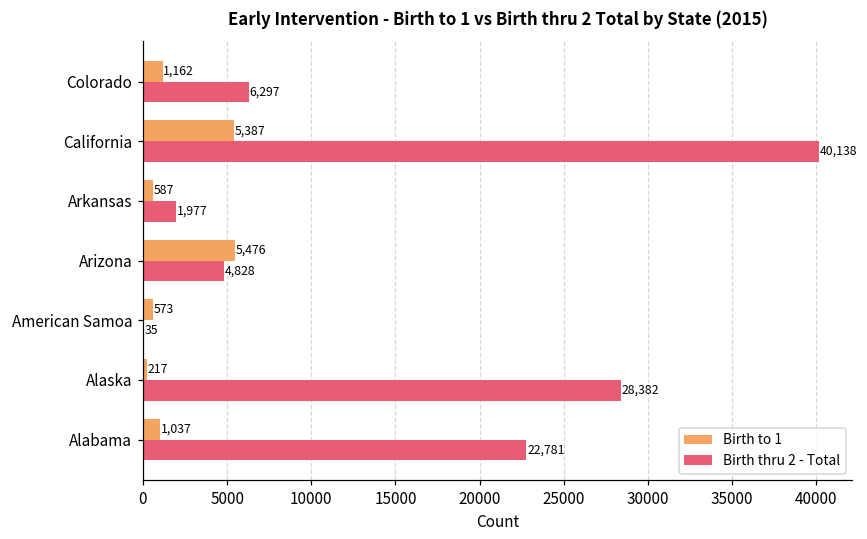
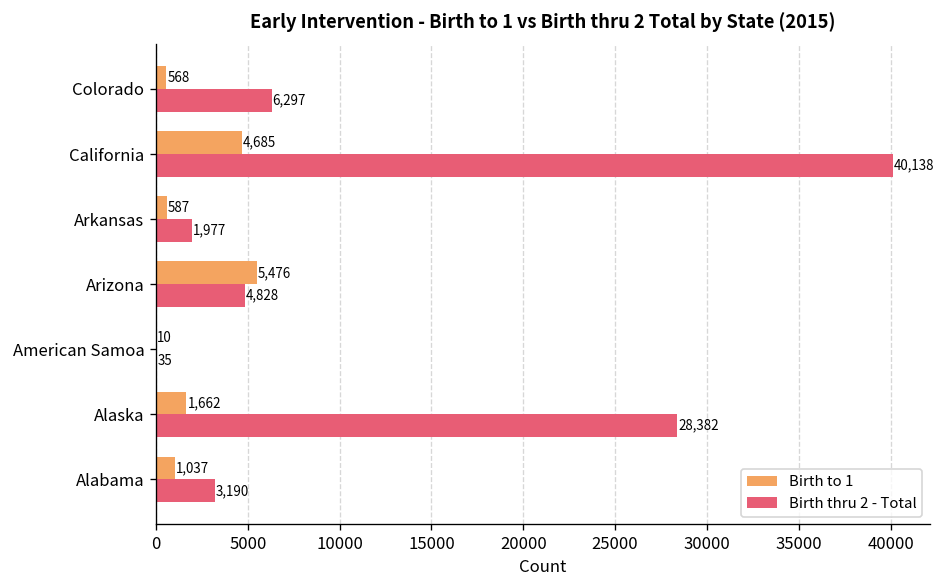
  {
    "Birth to 1": {
-     "Colorado": "1,162",
-     "California": "5,387",
+     "Colorado": "568",
+     "California": "4,685",
      "Arkansas": "587",
      "Arizona": "5,476",
-     "American Samoa": "573",
-     "Alaska": "217",
+     "American Samoa": "10",
+     "Alaska": "1,662",
      "Alabama": "1,037"
    },
    "Birth thru 2 - Total": {
      "Colorado": "6,297",
      "California": "40,138",
      "Arkansas": "1,977",
      "Arizona": "4,828",
      "American Samoa": "35",
      "Alaska": "28,382",
-     "Alabama": "22,781"
+     "Alabama": "3,190"
    }
  }
